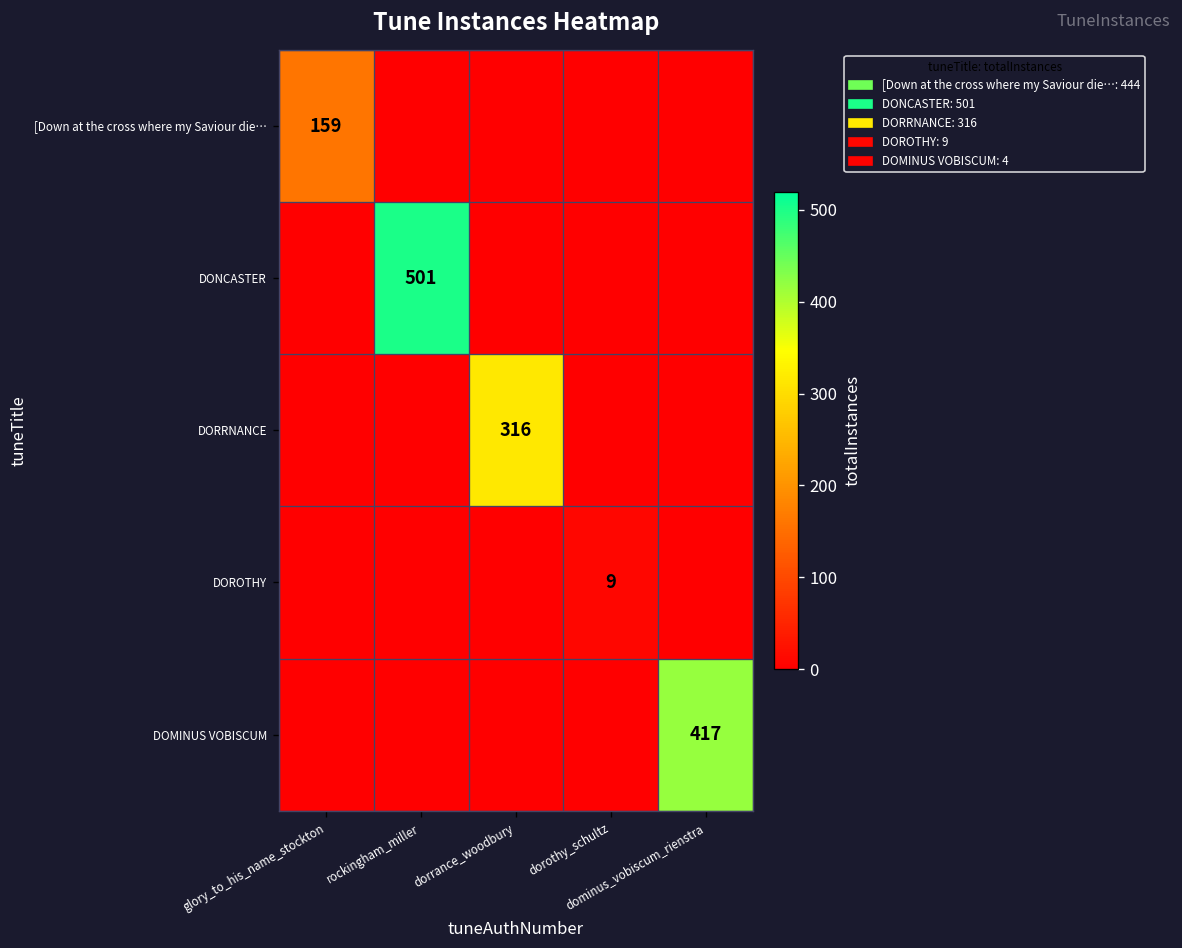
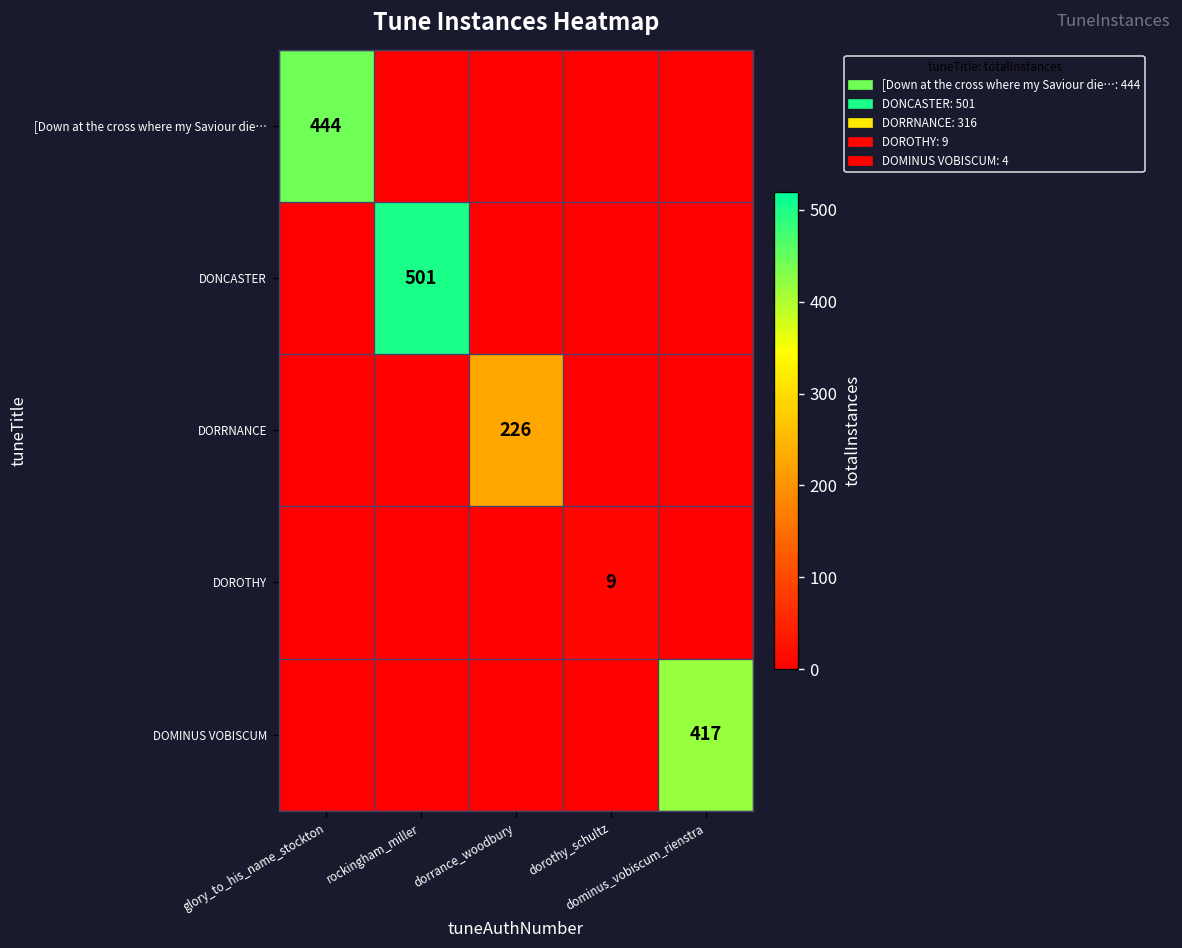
  {
    "[Down at the cross where my Saviour die…": {
-     "glory_to_his_name_stockton": 159
+     "glory_to_his_name_stockton": 444
    },
    "DONCASTER": {
      "rockingham_miller": 501
    },
    "DORRNANCE": {
-     "dorrance_woodbury": 316
+     "dorrance_woodbury": 226
    },
    "DOROTHY": {
      "dorothy_schultz": 9
    },
    "DOMINUS VOBISCUM": {
      "dominus_vobiscum_rienstra": 417
    }
  }
